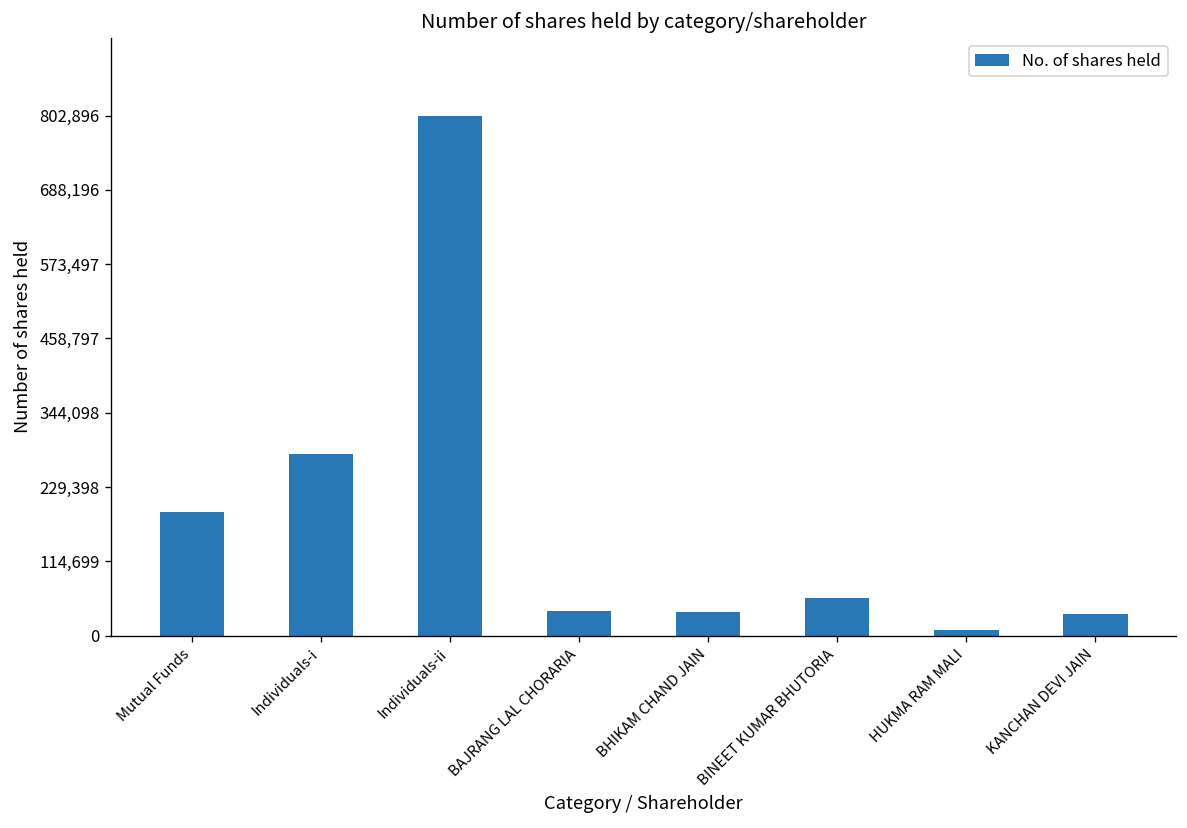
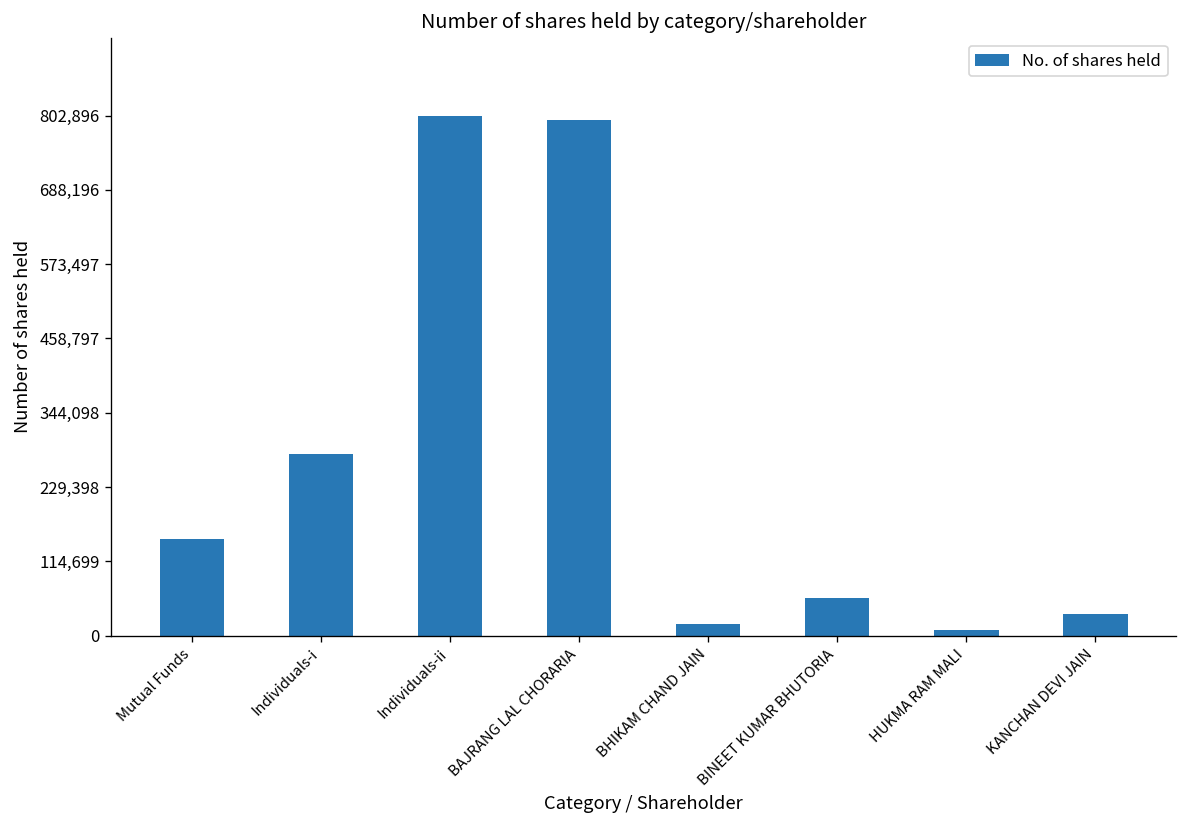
  {
-   "Mutual Funds": "190,000",
+   "Mutual Funds": "150,000",
    "Individuals-i": "280,000",
    "Individuals-ii": "800,000",
-   "BAJRANG LAL CHORARIA": "40,000",
-   "BHIKAM CHAND JAIN": "40,000",
+   "BAJRANG LAL CHORARIA": "800,000",
+   "BHIKAM CHAND JAIN": "20,000",
    "BINEET KUMAR BHUTORIA": "60,000",
    "HUKMA RAM MALI": "10,000",
    "KANCHAN DEVI JAIN": "30,000"
  }
